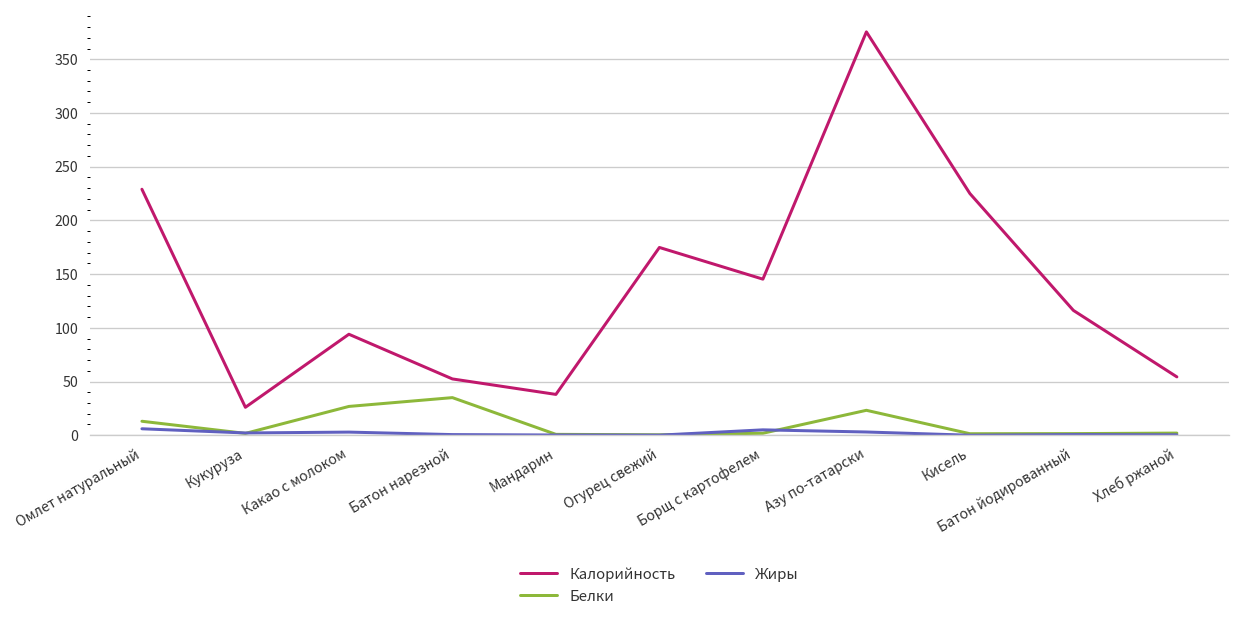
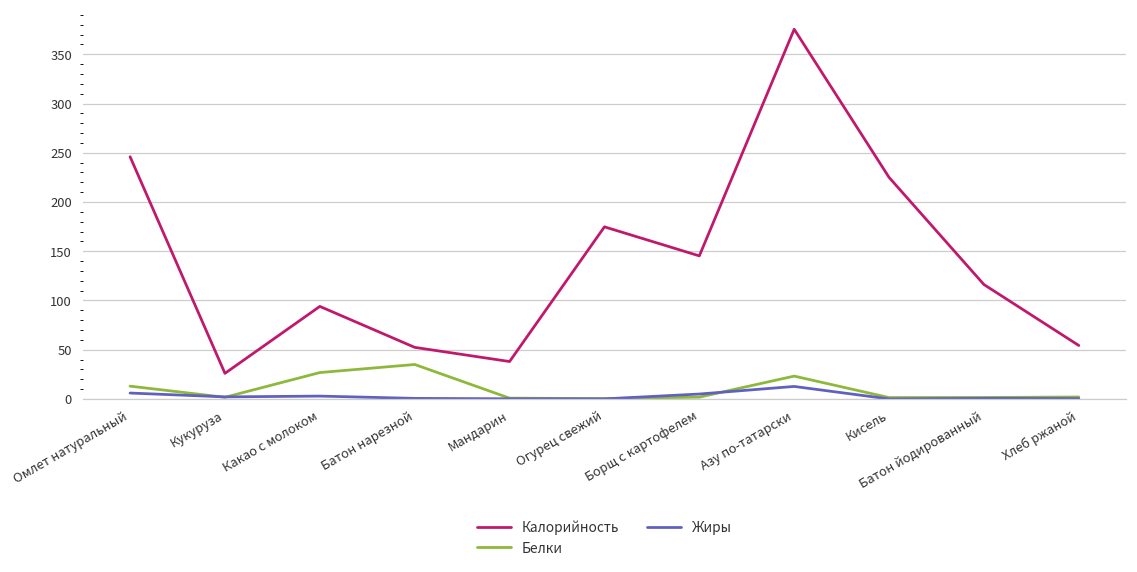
  {
    "Калорийность": {
-     "Омлет натуральный": 230,
+     "Омлет натуральный": 250,
      "Кукуруза": 30,
      "Какао с молоком": 90,
      "Батон нарезной": 50,
      "Мандарин": 40,
      "Огурец свежий": 170,
      "Борщ с картофелем": 150,
      "Азу по-татарски": 380,
      "Кисель": 230,
      "Батон йодированный": 120,
      "Хлеб ржаной": 50
    },
    "Белки": {
      "Омлет натуральный": 10,
      "Какао с молоком": 30,
      "Батон нарезной": 40,
      "Борщ с картофелем": 0,
      "Азу по-татарски": 20
    },
    "Жиры": {
      "Омлет натуральный": 10,
      "Какао с молоком": 0,
      "Батон нарезной": 0,
      "Борщ с картофелем": 10,
-     "Азу по-татарски": 0
+     "Азу по-татарски": 10
    }
  }
